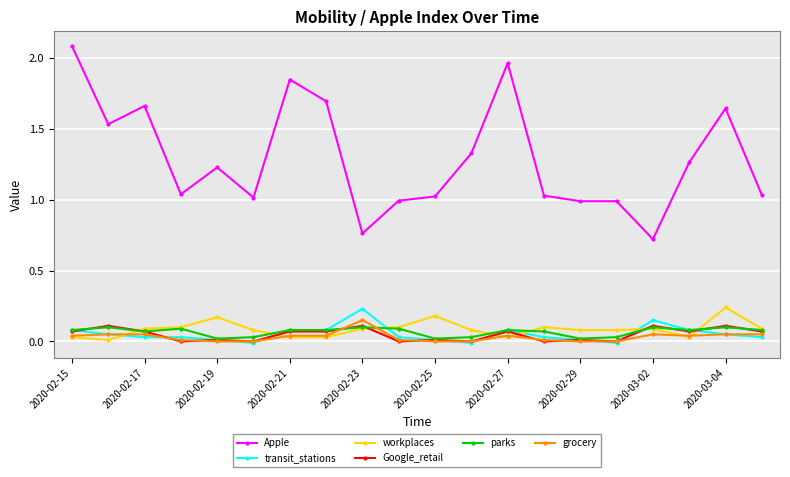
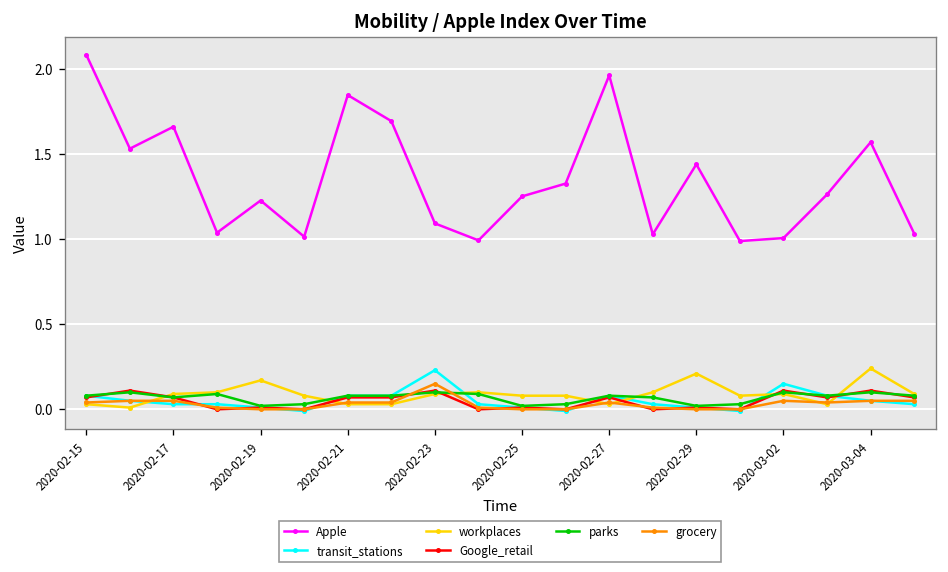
  {
    "Apple": {
      "2020-02-15": 2.08,
      "2020-02-17": 1.66,
      "2020-02-19": 1.23,
      "2020-02-21": 1.85,
-     "2020-02-23": 0.76,
-     "2020-02-25": 1.02,
+     "2020-02-23": 1.09,
+     "2020-02-25": 1.25,
      "2020-02-27": 1.96,
-     "2020-02-29": 0.99,
-     "2020-03-02": 0.72,
-     "2020-03-04": 1.64
+     "2020-02-29": 1.44,
+     "2020-03-02": 1.01,
+     "2020-03-04": 1.57
    },
    "transit_stations": {
      "2020-02-17": 0.03,
      "2020-02-23": 0.23,
      "2020-03-02": 0.15
    },
    "workplaces": {
      "2020-02-17": 0.09,
      "2020-02-19": 0.17,
-     "2020-02-25": 0.18,
-     "2020-02-29": 0.08,
+     "2020-02-25": 0.08,
+     "2020-02-29": 0.21,
      "2020-03-04": 0.24
    },
    "grocery": {
      "2020-02-17": 0.05,
      "2020-02-23": 0.15,
      "2020-03-02": 0.05
    }
  }
